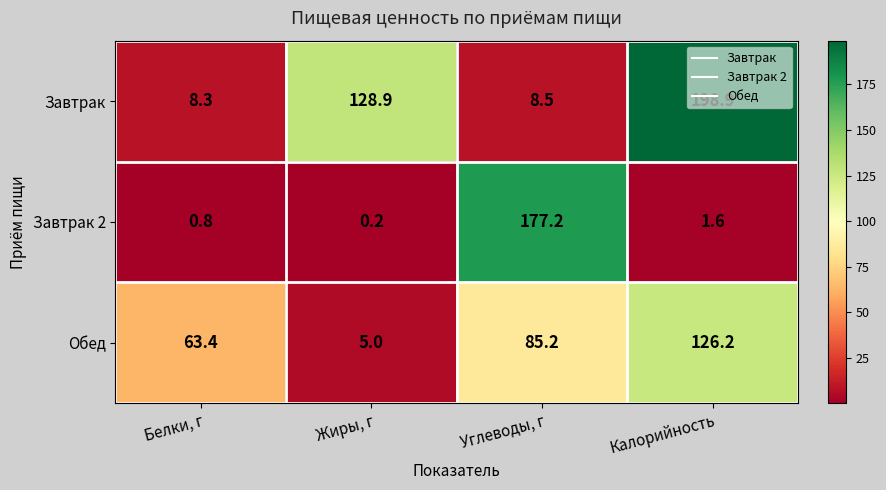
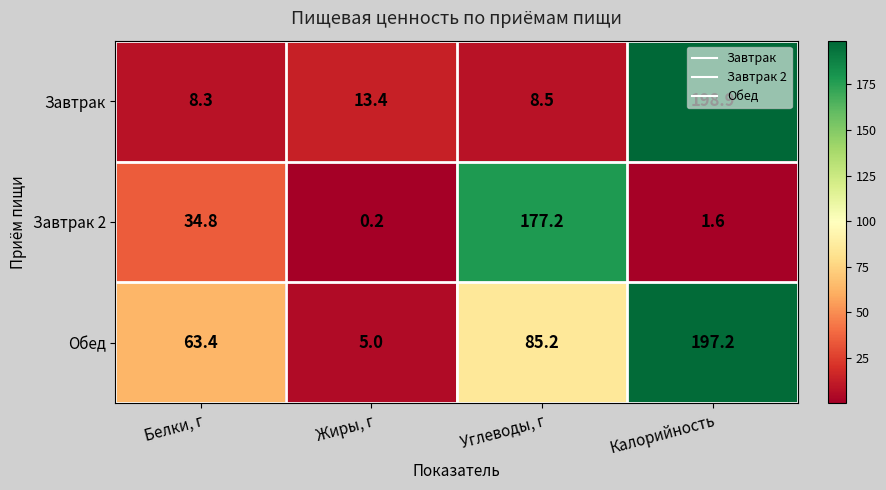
  {
    "Завтрак": {
      "Белки, г": 8.3,
-     "Жиры, г": 128.9,
+     "Жиры, г": 13.4,
      "Углеводы, г": 8.5
    },
    "Завтрак 2": {
-     "Белки, г": 0.8,
+     "Белки, г": 34.8,
      "Жиры, г": 0.2,
      "Углеводы, г": 177.2,
      "Калорийность": 1.6
    },
    "Обед": {
      "Белки, г": 63.4,
      "Жиры, г": 5.0,
      "Углеводы, г": 85.2,
-     "Калорийность": 126.2
+     "Калорийность": 197.2
    }
  }
